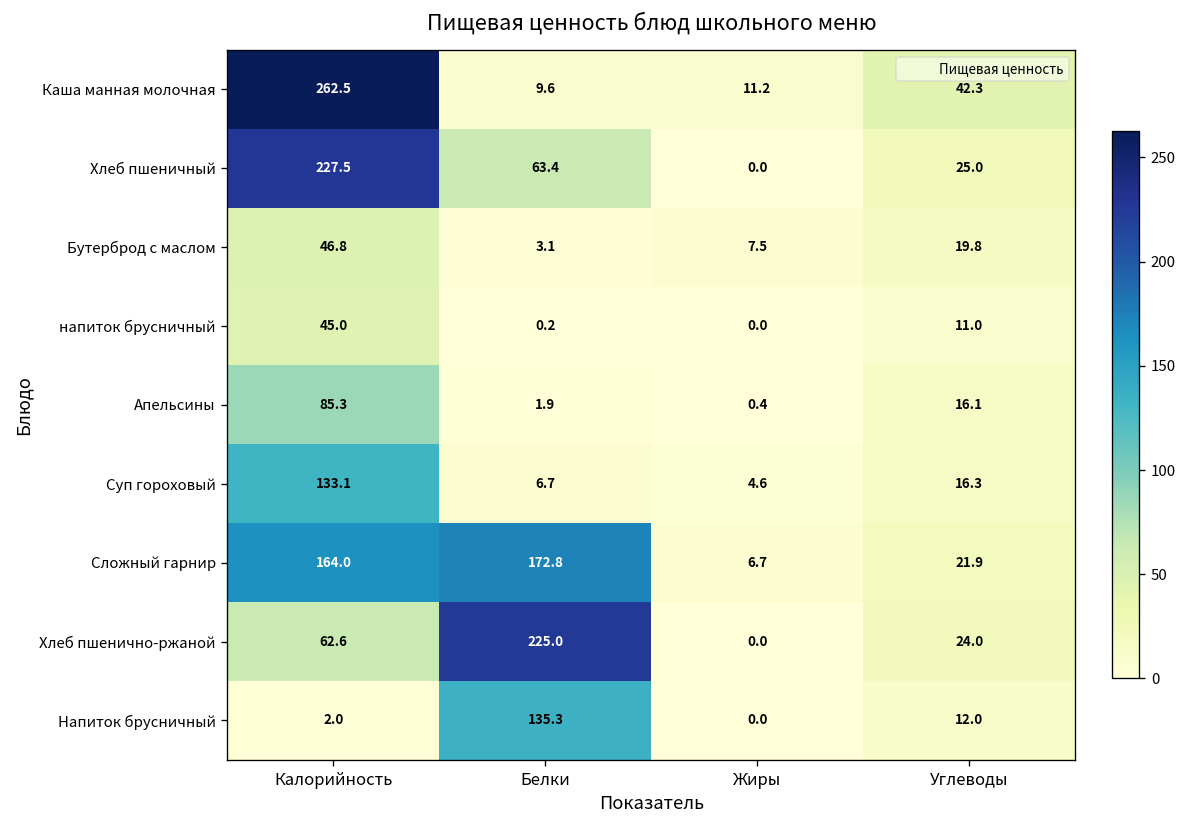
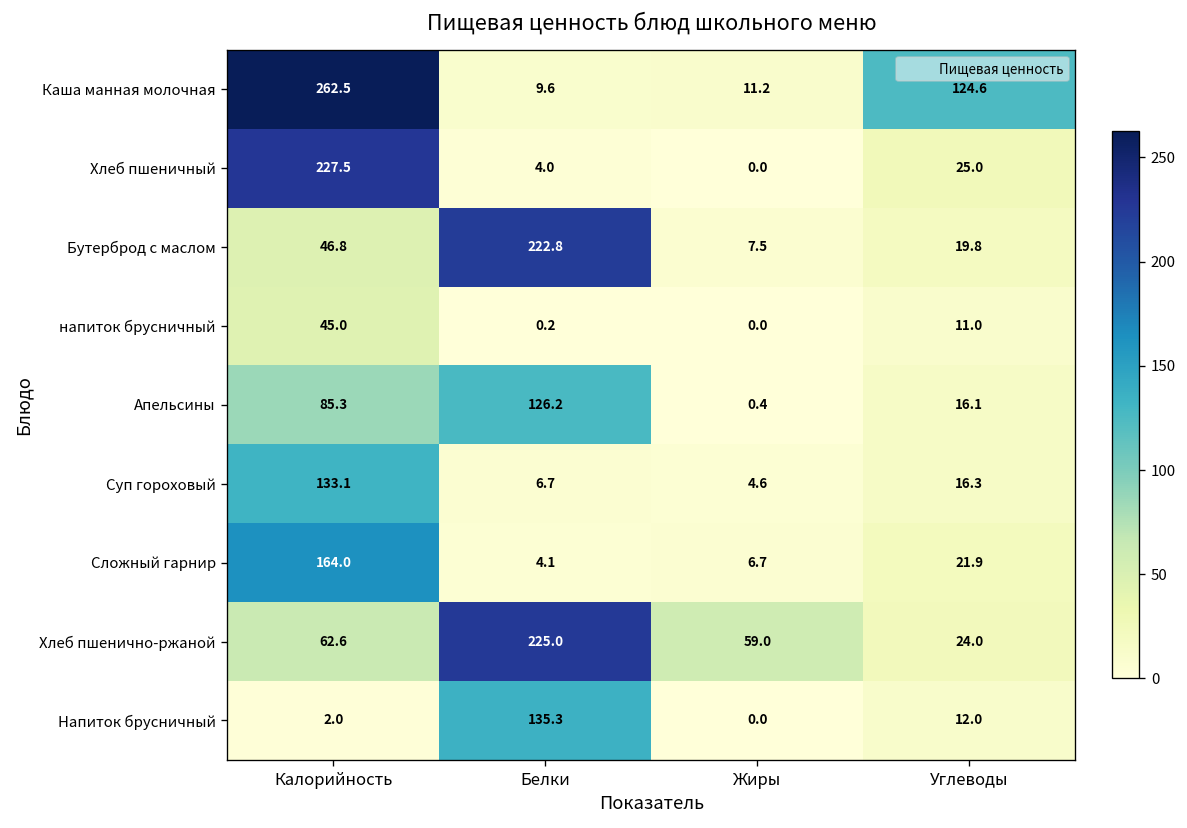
  {
    "Каша манная молочная": {
      "Калорийность": 262.5,
      "Белки": 9.6,
      "Жиры": 11.2,
-     "Углеводы": 42.3
+     "Углеводы": 124.6
    },
    "Хлеб пшеничный": {
      "Калорийность": 227.5,
-     "Белки": 63.4,
+     "Белки": 4.0,
      "Жиры": 0.0,
      "Углеводы": 25.0
    },
    "Бутерброд с маслом": {
      "Калорийность": 46.8,
-     "Белки": 3.1,
+     "Белки": 222.8,
      "Жиры": 7.5,
      "Углеводы": 19.8
    },
    "напиток брусничный": {
      "Калорийность": 45.0,
      "Белки": 0.2,
      "Жиры": 0.0,
      "Углеводы": 11.0
    },
    "Апельсины": {
      "Калорийность": 85.3,
-     "Белки": 1.9,
+     "Белки": 126.2,
      "Жиры": 0.4,
      "Углеводы": 16.1
    },
    "Суп гороховый": {
      "Калорийность": 133.1,
      "Белки": 6.7,
      "Жиры": 4.6,
      "Углеводы": 16.3
    },
    "Сложный гарнир": {
      "Калорийность": 164.0,
-     "Белки": 172.8,
+     "Белки": 4.1,
      "Жиры": 6.7,
      "Углеводы": 21.9
    },
    "Хлеб пшенично-ржаной": {
      "Калорийность": 62.6,
      "Белки": 225.0,
-     "Жиры": 0.0,
+     "Жиры": 59.0,
      "Углеводы": 24.0
    },
    "Напиток брусничный": {
      "Калорийность": 2.0,
      "Белки": 135.3,
      "Жиры": 0.0,
      "Углеводы": 12.0
    }
  }
